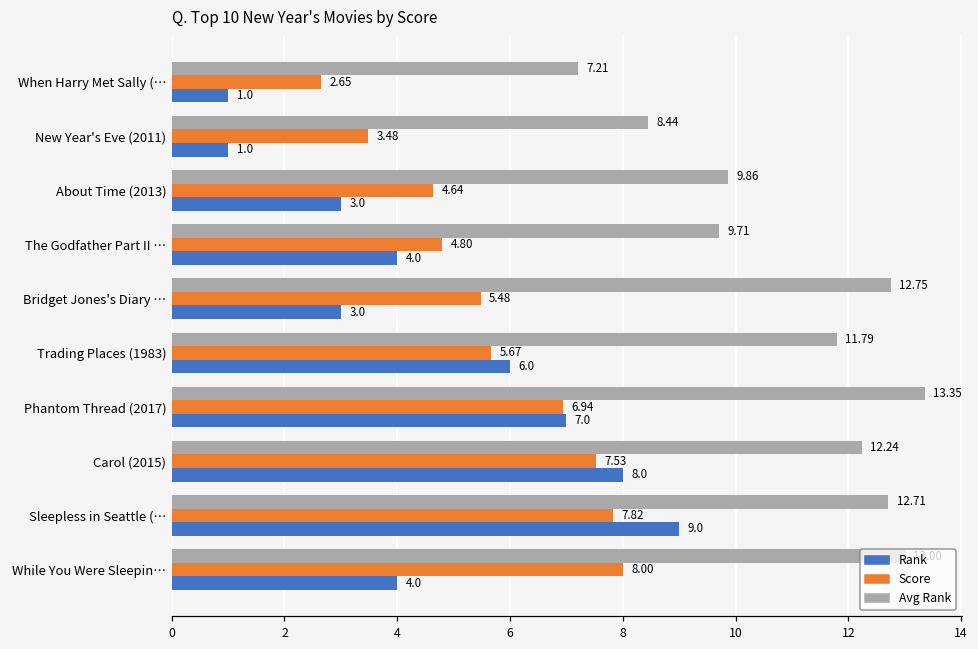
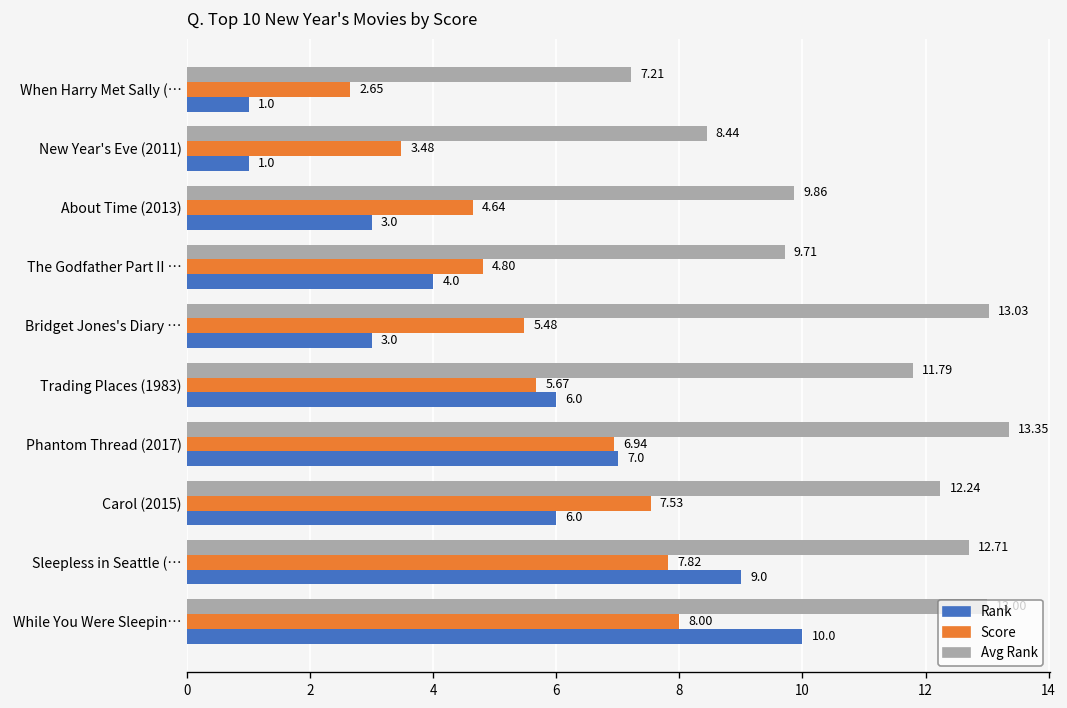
  {
    "Rank": {
      "When Harry Met Sally (…": 1.0,
      "New Year's Eve (2011)": 1.0,
      "About Time (2013)": 3.0,
      "The Godfather Part II …": 4.0,
      "Bridget Jones's Diary …": 3.0,
      "Trading Places (1983)": 6.0,
      "Phantom Thread (2017)": 7.0,
-     "Carol (2015)": 8.0,
+     "Carol (2015)": 6.0,
      "Sleepless in Seattle (…": 9.0,
-     "While You Were Sleepin…": 4.0
+     "While You Were Sleepin…": 10.0
    },
    "Score": {
      "When Harry Met Sally (…": 2.65,
      "New Year's Eve (2011)": 3.48,
      "About Time (2013)": 4.64,
      "The Godfather Part II …": 4.80,
      "Bridget Jones's Diary …": 5.48,
      "Trading Places (1983)": 5.67,
      "Phantom Thread (2017)": 6.94,
      "Carol (2015)": 7.53,
      "Sleepless in Seattle (…": 7.82,
      "While You Were Sleepin…": 8.00
    },
    "Avg Rank": {
      "When Harry Met Sally (…": 7.21,
      "New Year's Eve (2011)": 8.44,
      "About Time (2013)": 9.86,
      "The Godfather Part II …": 9.71,
-     "Bridget Jones's Diary …": 12.75,
+     "Bridget Jones's Diary …": 13.03,
      "Trading Places (1983)": 11.79,
      "Phantom Thread (2017)": 13.35,
      "Carol (2015)": 12.24,
      "Sleepless in Seattle (…": 12.71
    }
  }
